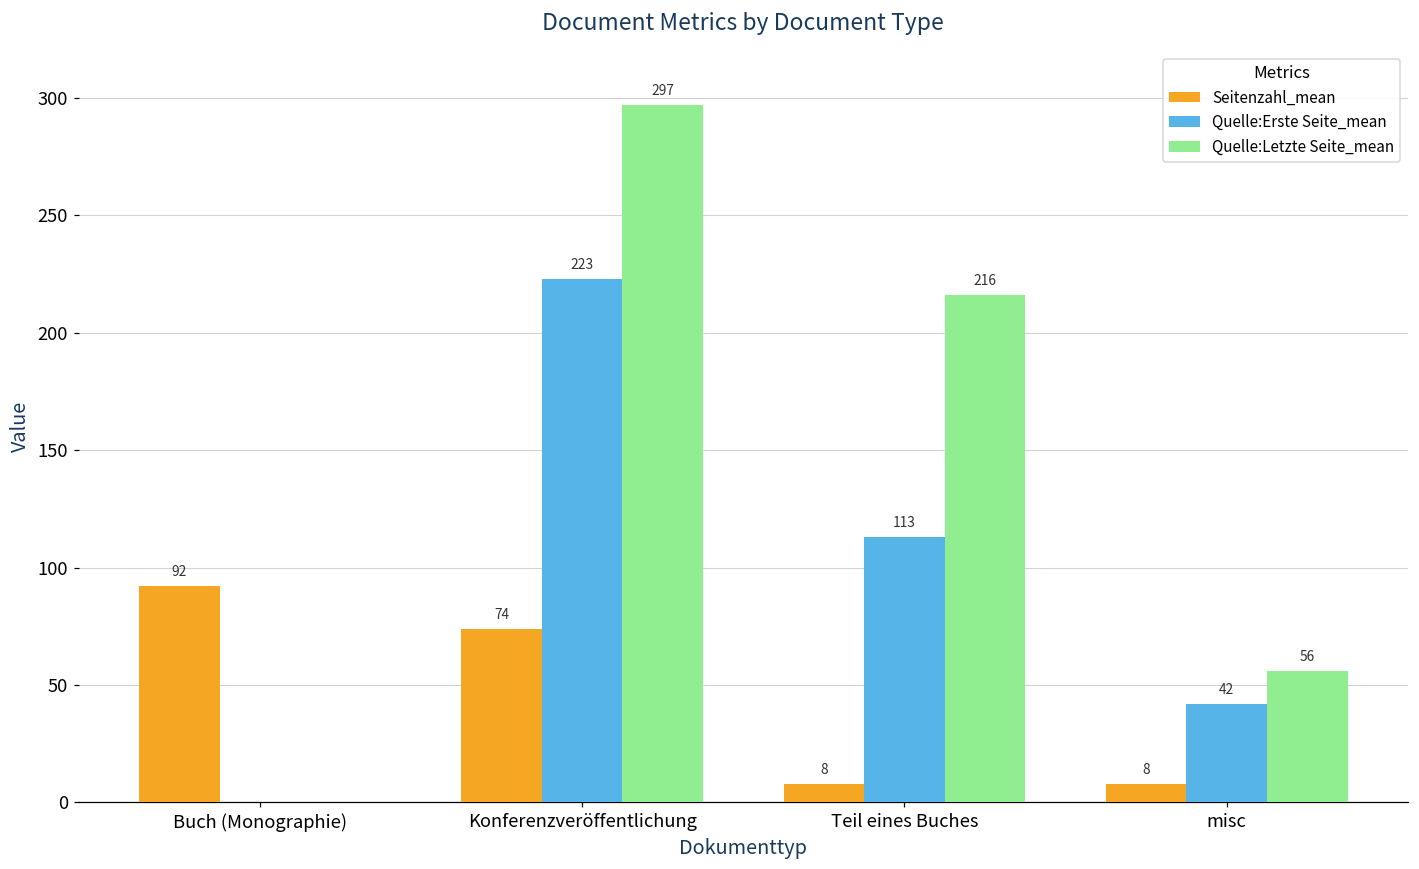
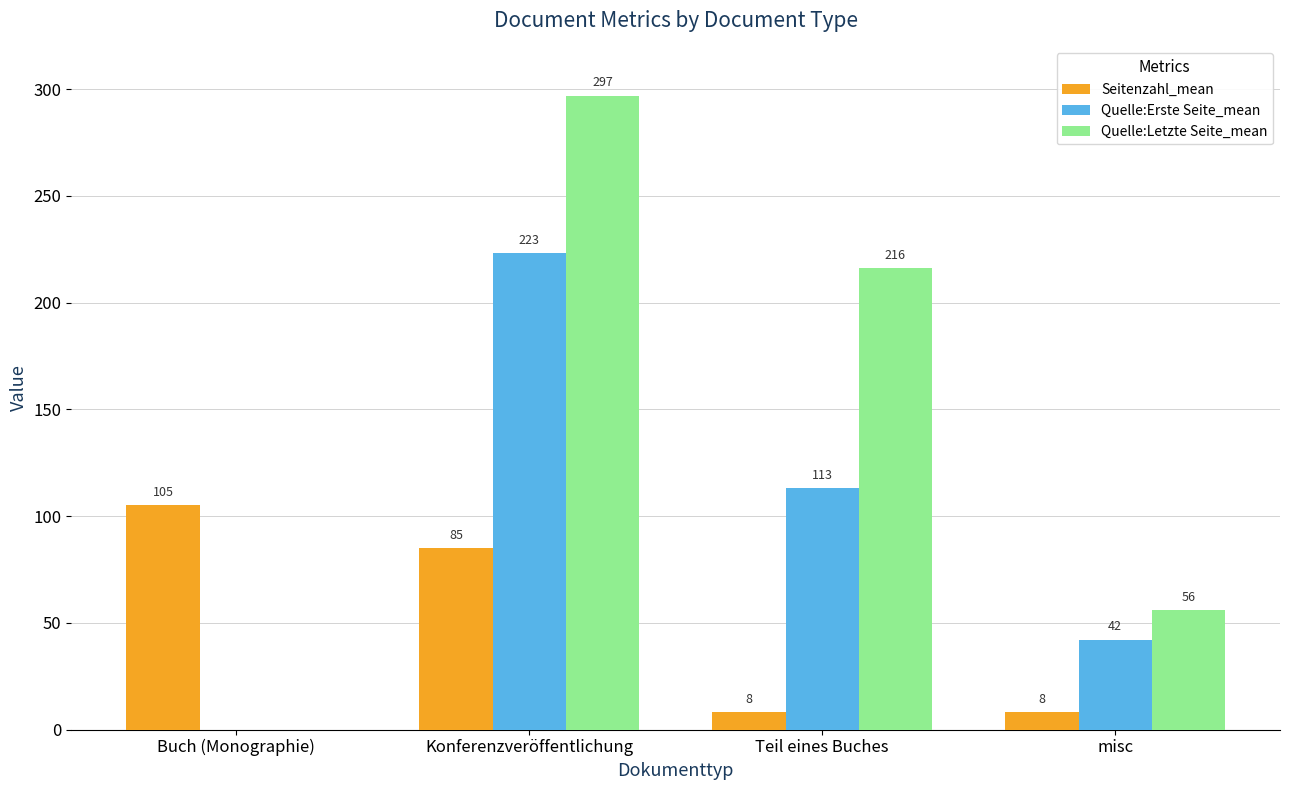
  {
    "Seitenzahl_mean": {
-     "Buch (Monographie)": 92,
-     "Konferenzveröffentlichung": 74,
+     "Buch (Monographie)": 105,
+     "Konferenzveröffentlichung": 85,
      "Teil eines Buches": 8,
      "misc": 8
    },
    "Quelle:Erste Seite_mean": {
      "Konferenzveröffentlichung": 223,
      "Teil eines Buches": 113,
      "misc": 42
    },
    "Quelle:Letzte Seite_mean": {
      "Konferenzveröffentlichung": 297,
      "Teil eines Buches": 216,
      "misc": 56
    }
  }
